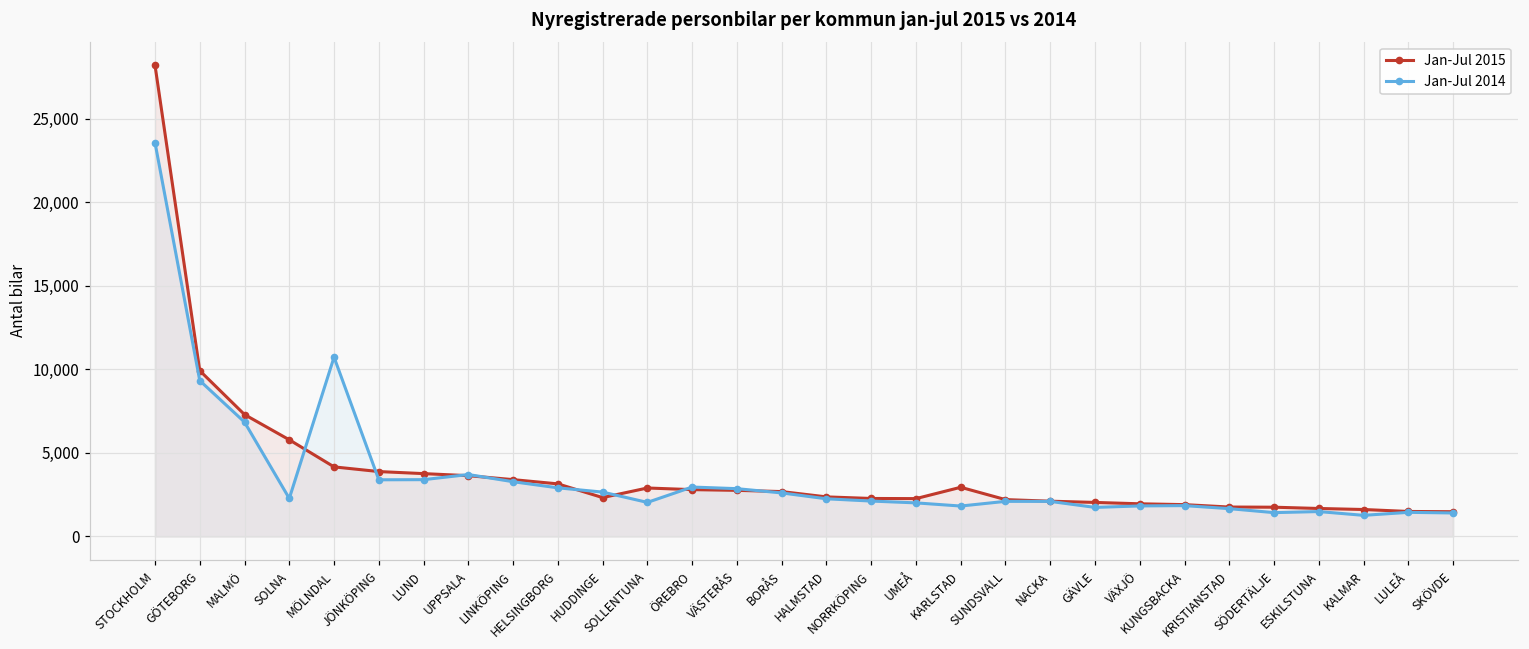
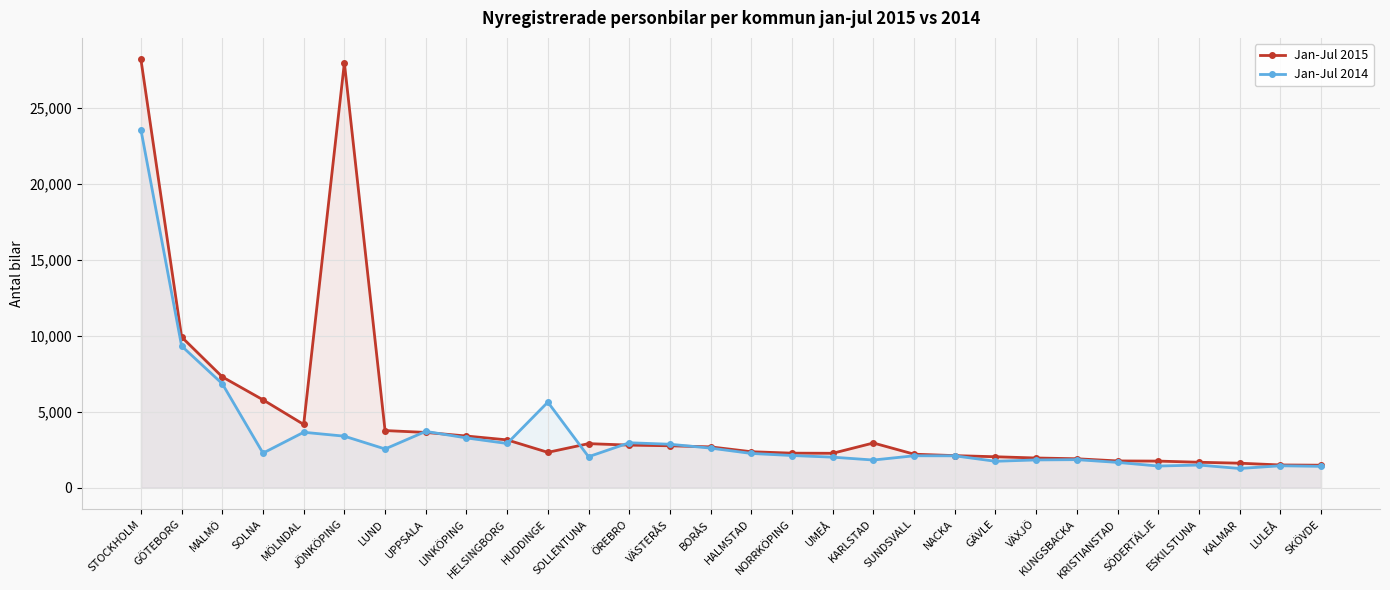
  {
    "Jan-Jul 2015": {
      "STOCKHOLM": "28,200",
      "GÖTEBORG": "9,900",
      "MALMÖ": "7,300",
      "SOLNA": "5,800",
      "MÖLNDAL": "4,200",
-     "JÖNKÖPING": "3,900",
+     "JÖNKÖPING": "28,000",
      "LUND": "3,800",
      "HELSINGBORG": "3,100",
      "HUDDINGE": "2,300",
      "SOLLENTUNA": "2,900",
      "UMEÅ": "2,300",
      "KARLSTAD": "2,900",
      "GÄVLE": "2,000",
      "SÖDERTÄLJE": "1,800",
      "ESKILSTUNA": "1,700",
      "KALMAR": "1,600"
    },
    "Jan-Jul 2014": {
      "STOCKHOLM": "23,600",
      "GÖTEBORG": "9,300",
      "MALMÖ": "6,800",
      "SOLNA": "2,300",
-     "MÖLNDAL": "10,700",
+     "MÖLNDAL": "3,700",
      "JÖNKÖPING": "3,400",
-     "LUND": "3,400",
+     "LUND": "2,600",
      "HELSINGBORG": "2,900",
-     "HUDDINGE": "2,700",
+     "HUDDINGE": "5,600",
      "SOLLENTUNA": "2,000",
      "UMEÅ": "2,000",
      "KARLSTAD": "1,800",
      "GÄVLE": "1,700",
      "SÖDERTÄLJE": "1,400",
      "ESKILSTUNA": "1,500",
      "KALMAR": "1,300"
    }
  }
